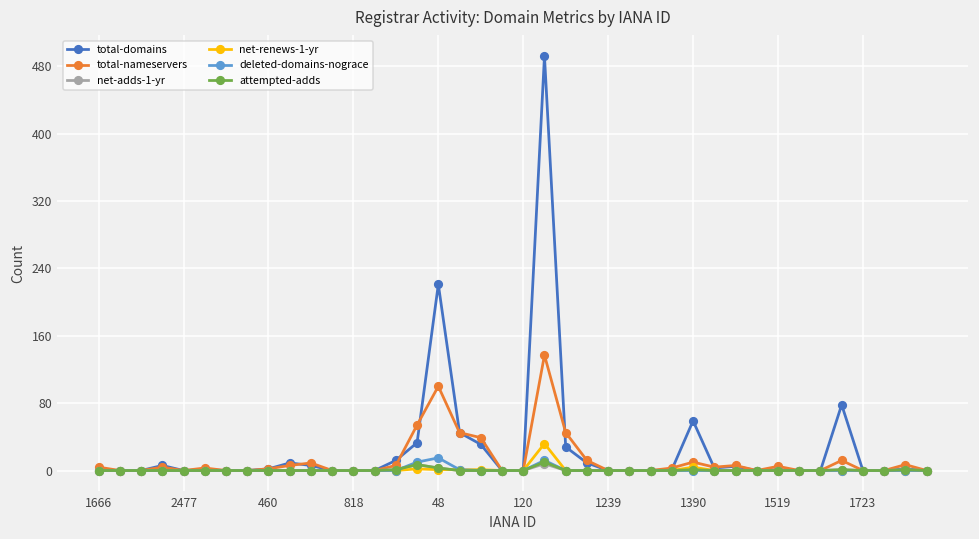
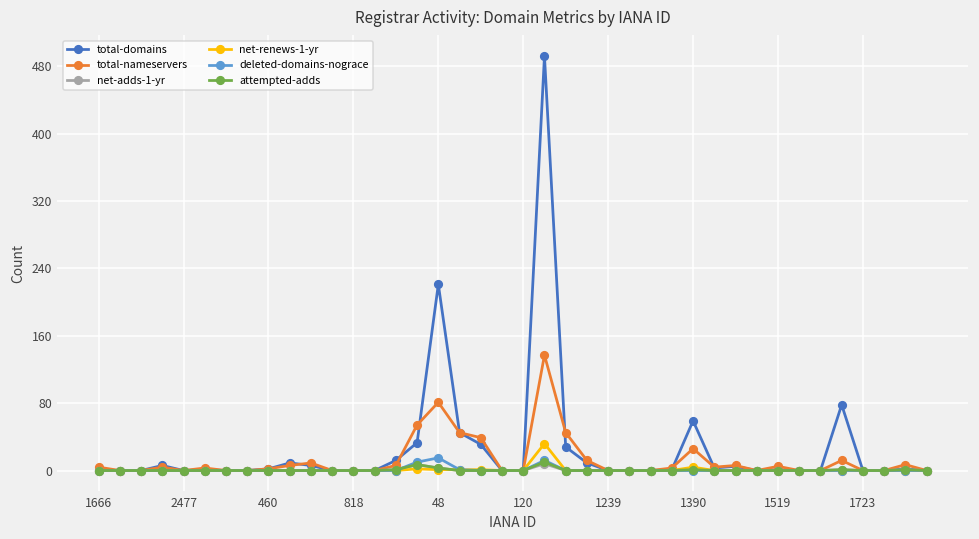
  {
    "total-nameservers": {
-     "48": 100,
-     "1390": 10,
+     "48": 80,
+     "1390": 30,
      "1519": 10
    }
  }
